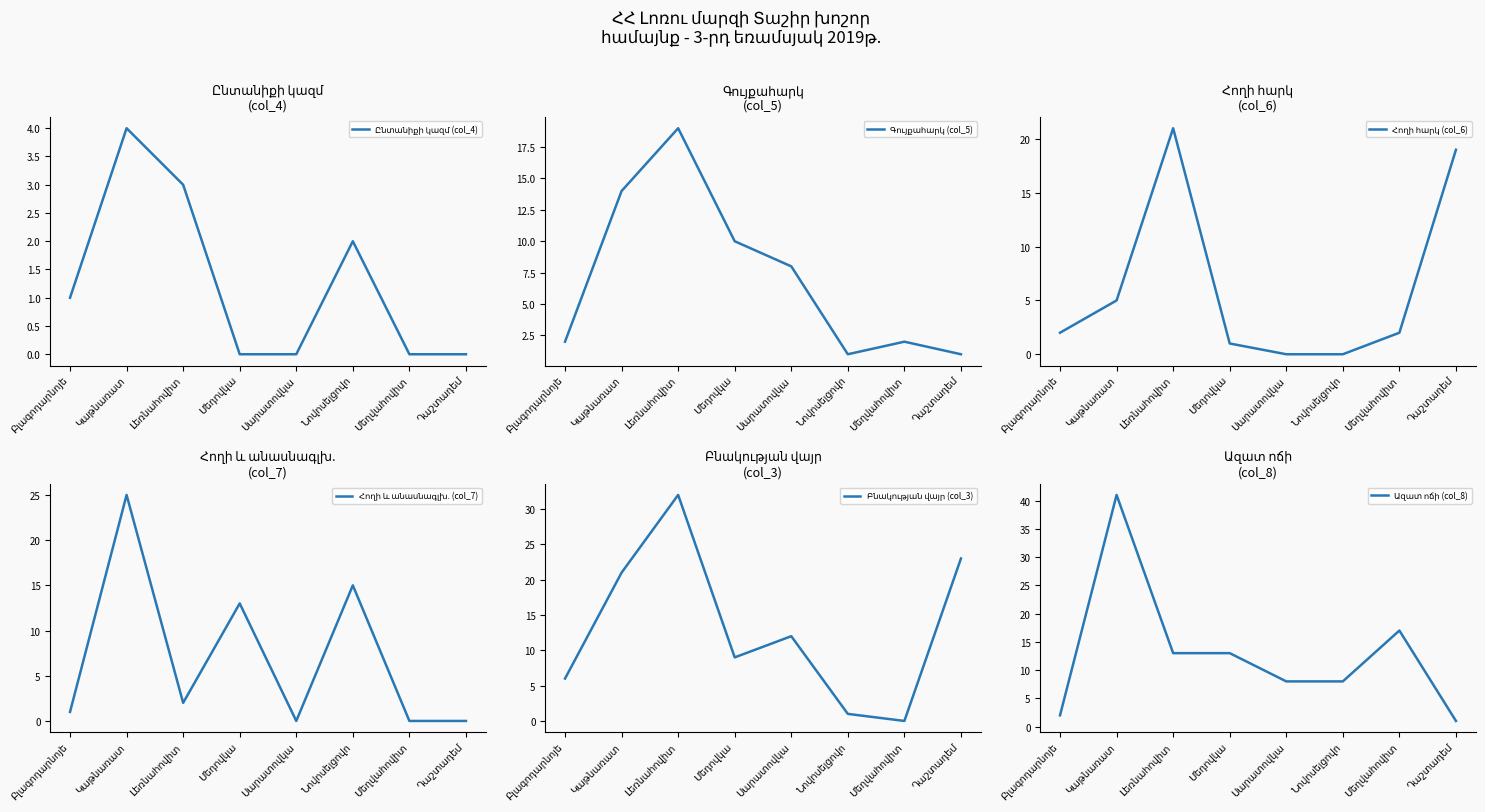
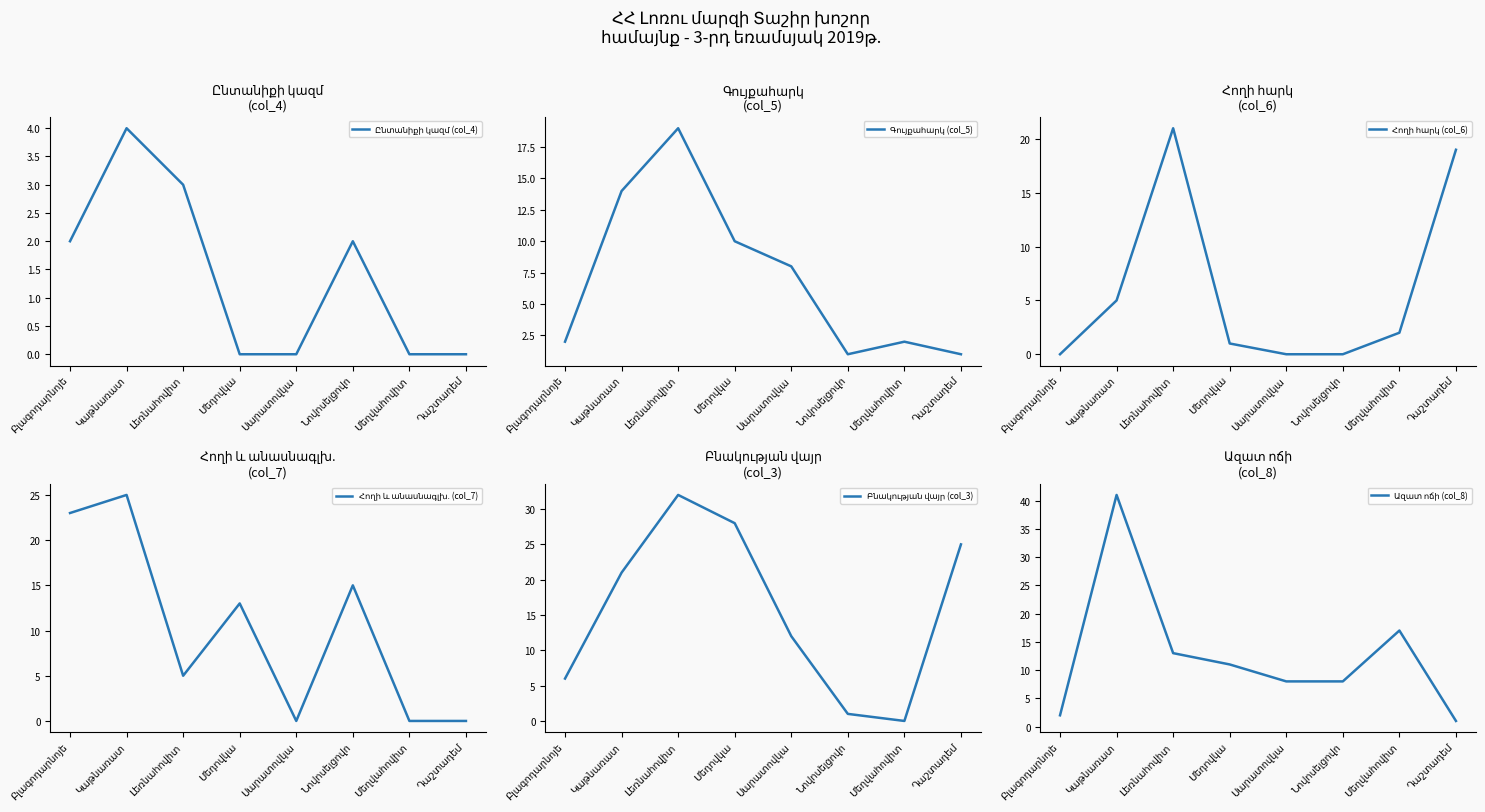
  {
    "Ընտանիքի կազմ (col_4)": {
-     "Բլագոդարնոյե": 1,
+     "Բլագոդարնոյե": 2,
      "Կաթնառատ": 4,
      "Լեռնահովիտ": 3,
      "Մեդովկա": 0,
      "Սարատովկա": 0,
      "Նովոսելցովո": 2,
      "Մեղվահովիտ": 0,
      "Դաշտադեմ": 0
    },
    "Գույքահարկ (col_5)": {
      "Բլագոդարնոյե": 2.0,
      "Կաթնառատ": 14.0,
      "Լեռնահովիտ": 19.0,
      "Մեդովկա": 10.0,
      "Սարատովկա": 8.0,
      "Նովոսելցովո": 1.0,
      "Մեղվահովիտ": 2.0,
      "Դաշտադեմ": 1.0
    },
    "Հողի հարկ (col_6)": {
-     "Բլագոդարնոյե": 2,
+     "Բլագոդարնոյե": 0,
      "Կաթնառատ": 5,
      "Լեռնահովիտ": 21,
      "Մեդովկա": 1,
      "Սարատովկա": 0,
      "Նովոսելցովո": 0,
      "Մեղվահովիտ": 2,
      "Դաշտադեմ": 19
    },
    "Հողի և անասնագլխ. (col_7)": {
-     "Բլագոդարնոյե": 1,
+     "Բլագոդարնոյե": 23,
      "Կաթնառատ": 25,
-     "Լեռնահովիտ": 2,
+     "Լեռնահովիտ": 5,
      "Մեդովկա": 13,
      "Սարատովկա": 0,
      "Նովոսելցովո": 15,
      "Մեղվահովիտ": 0,
      "Դաշտադեմ": 0
    },
    "Բնակության վայր (col_3)": {
      "Բլագոդարնոյե": 6,
      "Կաթնառատ": 21,
      "Լեռնահովիտ": 32,
-     "Մեդովկա": 9,
+     "Մեդովկա": 28,
      "Սարատովկա": 12,
      "Նովոսելցովո": 1,
      "Մեղվահովիտ": 0,
-     "Դաշտադեմ": 23
+     "Դաշտադեմ": 25
    },
    "Ազատ ոճի (col_8)": {
      "Բլագոդարնոյե": 2,
      "Կաթնառատ": 41,
      "Լեռնահովիտ": 13,
-     "Մեդովկա": 13,
+     "Մեդովկա": 11,
      "Սարատովկա": 8,
      "Նովոսելցովո": 8,
      "Մեղվահովիտ": 17,
      "Դաշտադեմ": 1
    }
  }
